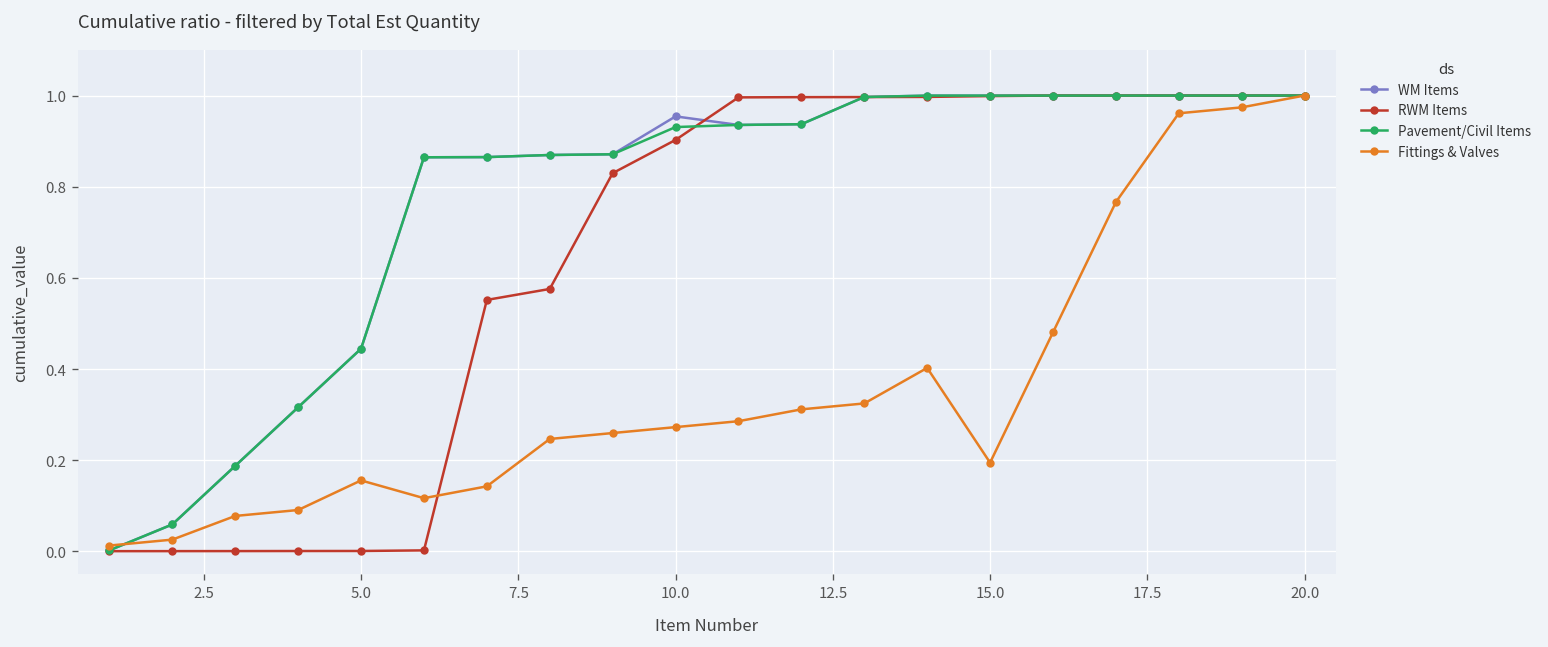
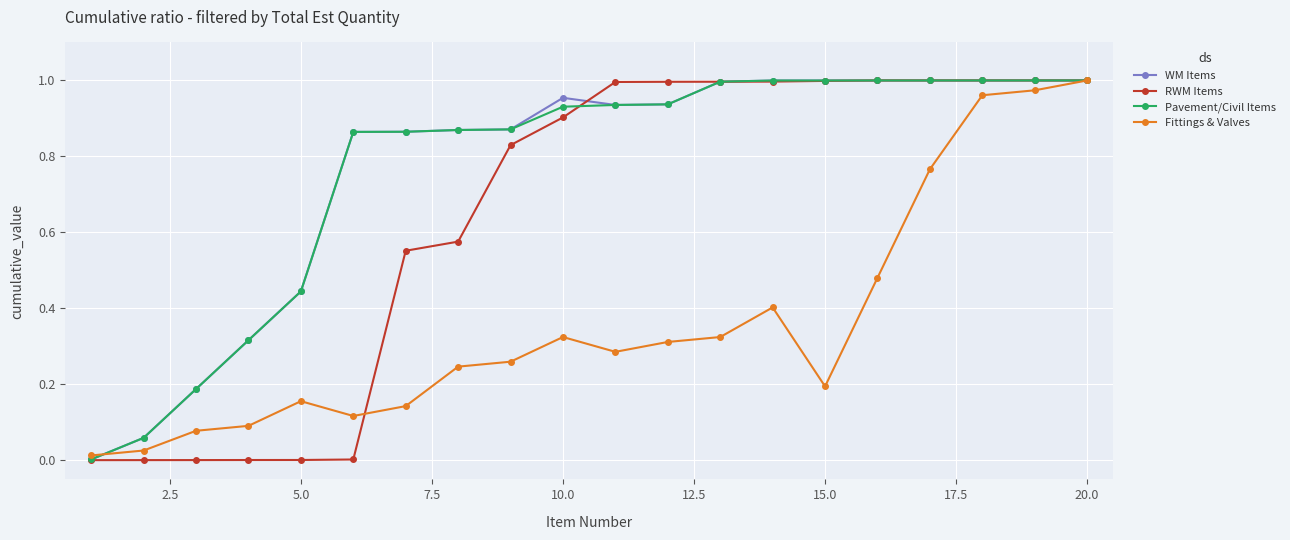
  {
    "WM Items": {
      "10.0": 0.95
    },
    "RWM Items": {
      "5.0": 0.00,
      "10.0": 0.90
    },
    "Pavement/Civil Items": {
      "10.0": 0.93
    },
    "Fittings & Valves": {
      "5.0": 0.16,
-     "10.0": 0.27,
+     "10.0": 0.32,
      "15.0": 0.19
    }
  }
